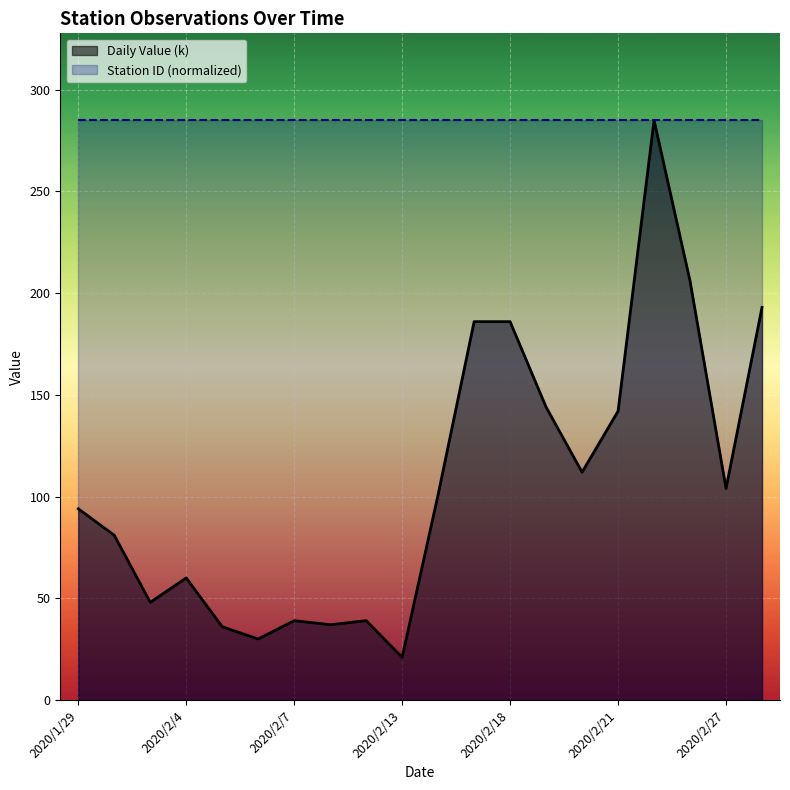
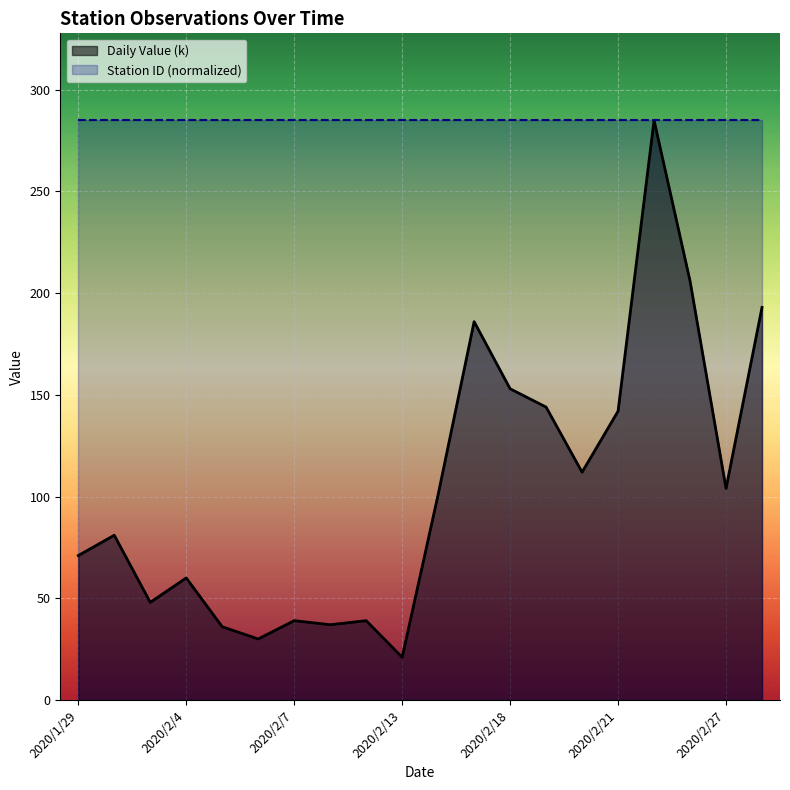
  {
    "Daily Value (k)": {
-     "2020/1/29": 94,
+     "2020/1/29": 71,
      "2020/2/4": 60,
      "2020/2/7": 39,
      "2020/2/13": 21,
-     "2020/2/18": 186,
+     "2020/2/18": 153,
      "2020/2/21": 142,
      "2020/2/27": 104
    },
    "Station ID (normalized)": {
      "2020/1/29": 285,
      "2020/2/4": 285,
      "2020/2/7": 285,
      "2020/2/13": 285,
      "2020/2/18": 285,
      "2020/2/21": 285,
      "2020/2/27": 285
    }
  }
